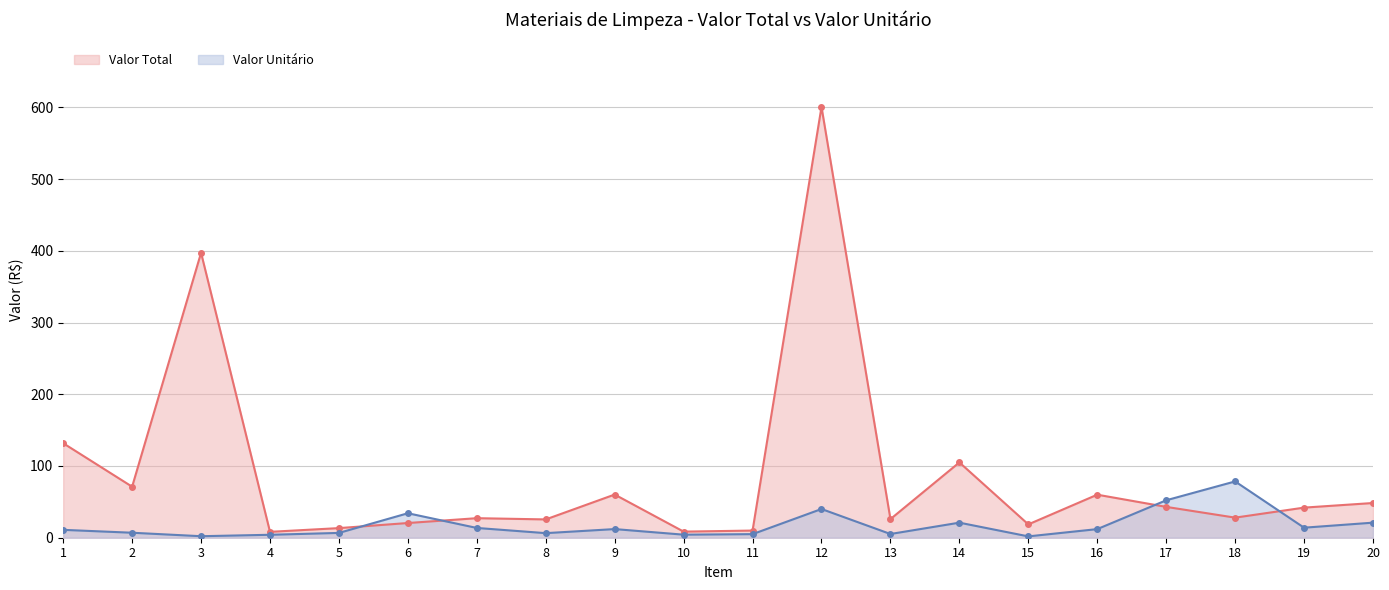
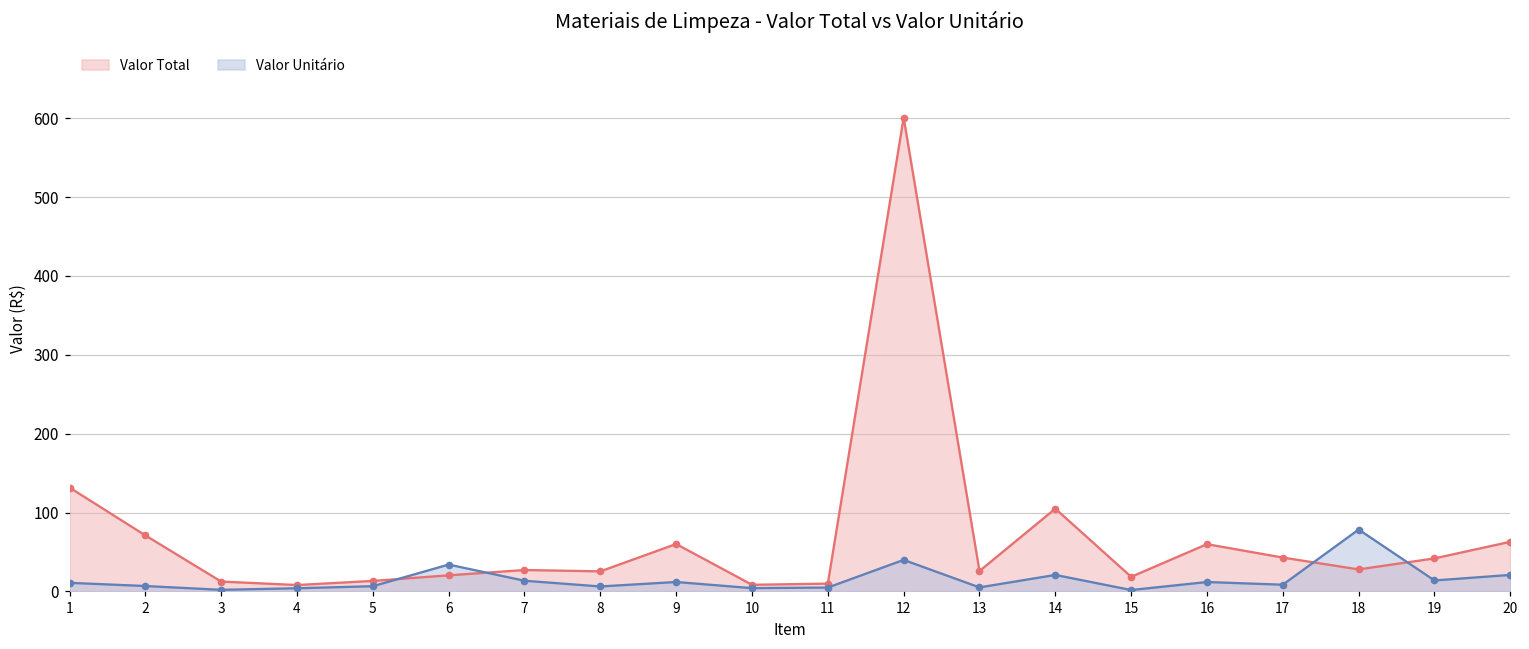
  {
    "Valor Total": {
      "1": 130,
      "2": 70,
-     "3": 400,
+     "3": 10,
      "4": 10,
      "5": 10,
      "6": 20,
      "7": 30,
      "8": 30,
      "9": 60,
      "10": 10,
      "11": 10,
      "12": 600,
      "13": 30,
      "14": 110,
      "15": 20,
      "16": 60,
      "17": 40,
      "18": 30,
      "19": 40,
-     "20": 50
+     "20": 60
    },
    "Valor Unitário": {
      "1": 10,
      "2": 10,
      "3": 0,
      "4": 0,
      "5": 10,
      "6": 30,
      "7": 10,
      "8": 10,
      "9": 10,
      "10": 0,
      "11": 0,
      "12": 40,
      "13": 10,
      "14": 20,
      "15": 0,
      "16": 10,
-     "17": 50,
+     "17": 10,
      "18": 80,
      "19": 10,
      "20": 20
    }
  }
